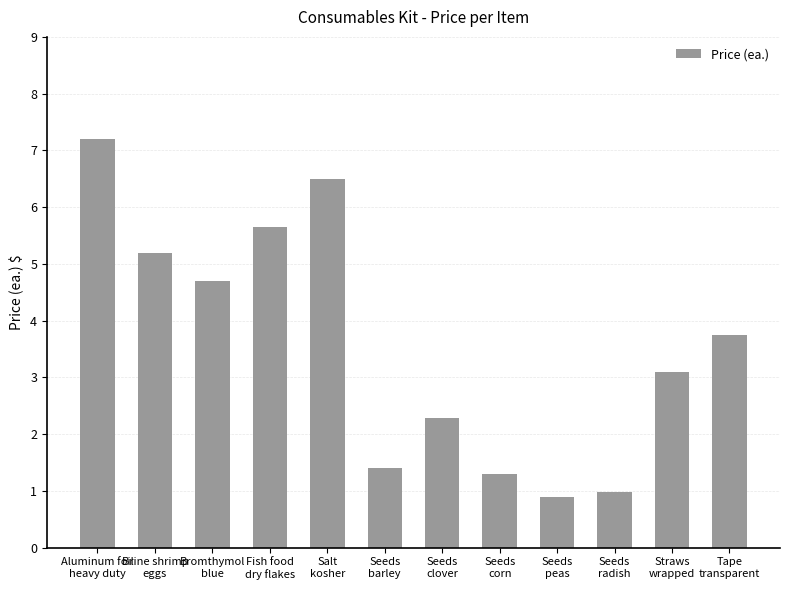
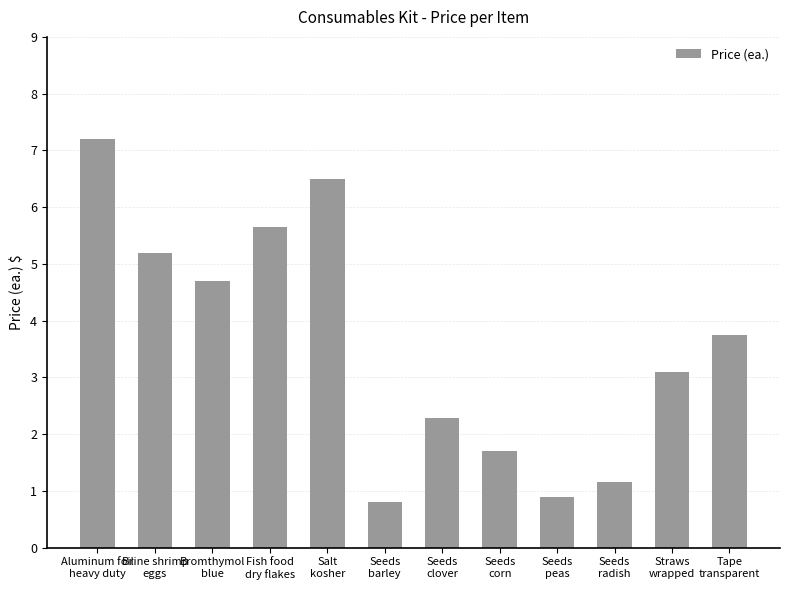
  {
    "Bromthymol blue": 4.7,
    "Fish food dry flakes": 5.7,
    "Salt kosher": 6.5,
-   "Seeds barley": 1.4,
+   "Seeds barley": 0.8,
    "Seeds clover": 2.3,
-   "Seeds corn": 1.3,
+   "Seeds corn": 1.7,
    "Seeds peas": 0.9,
-   "Seeds radish": 1.0,
+   "Seeds radish": 1.2,
    "Straws wrapped": 3.1,
    "Tape transparent": 3.8
  }
